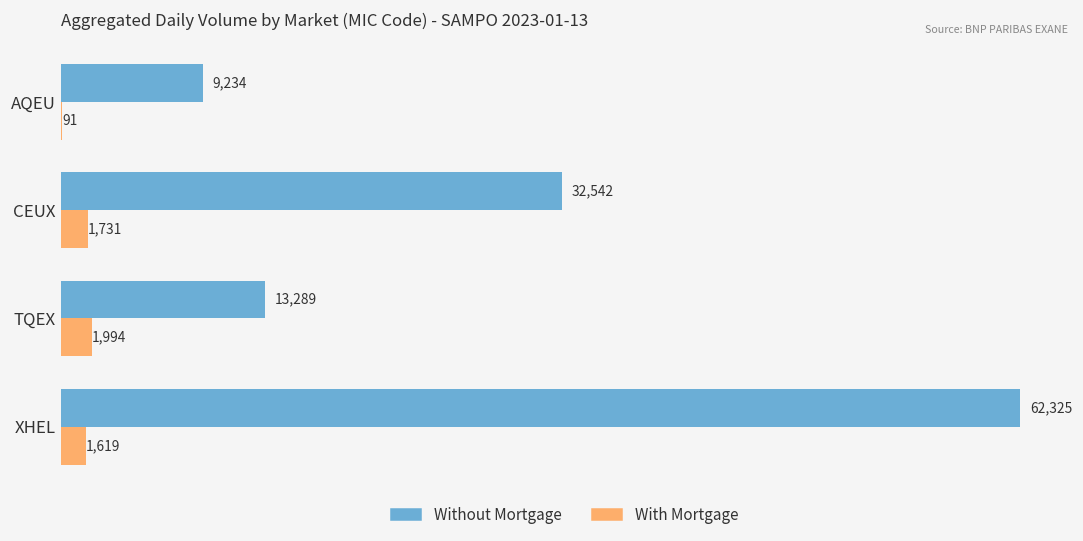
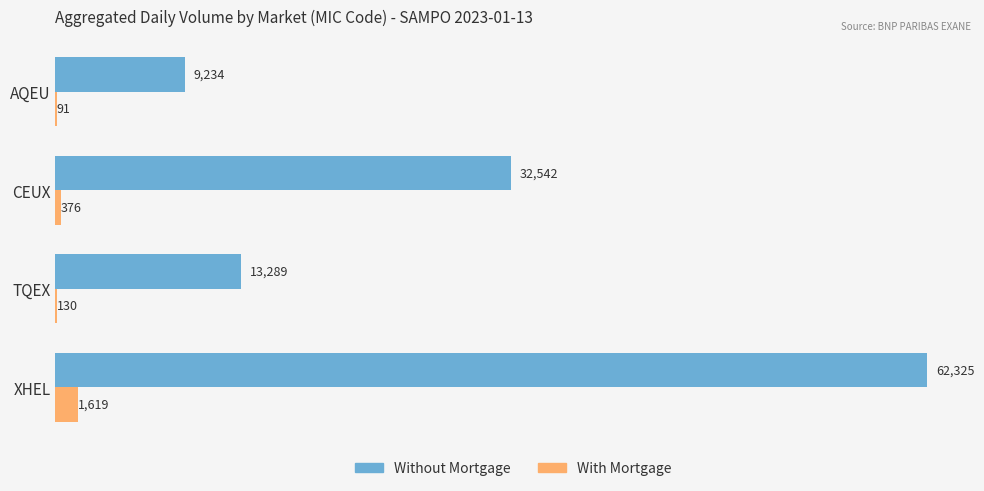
  {
    "Without Mortgage": {
      "AQEU": "9,234",
      "CEUX": "32,542",
      "TQEX": "13,289",
      "XHEL": "62,325"
    },
    "With Mortgage": {
      "AQEU": "91",
-     "CEUX": "1,731",
-     "TQEX": "1,994",
+     "CEUX": "376",
+     "TQEX": "130",
      "XHEL": "1,619"
    }
  }
